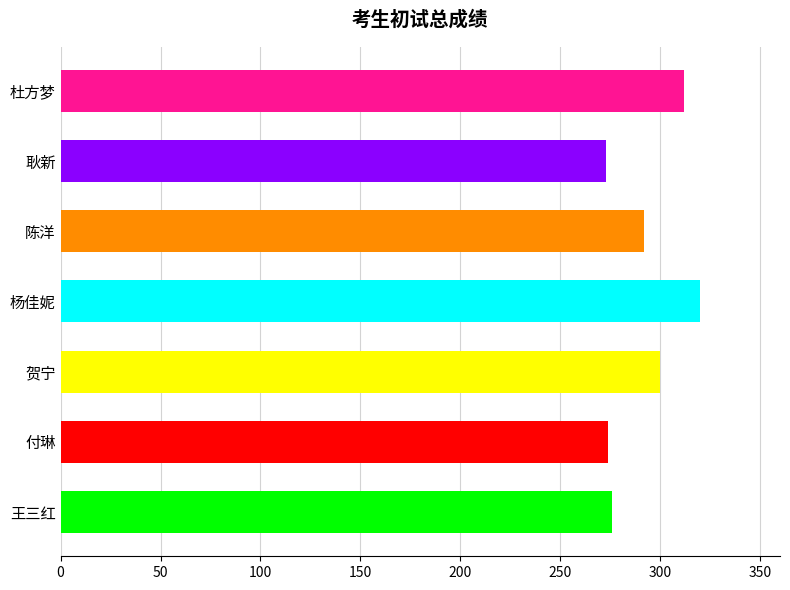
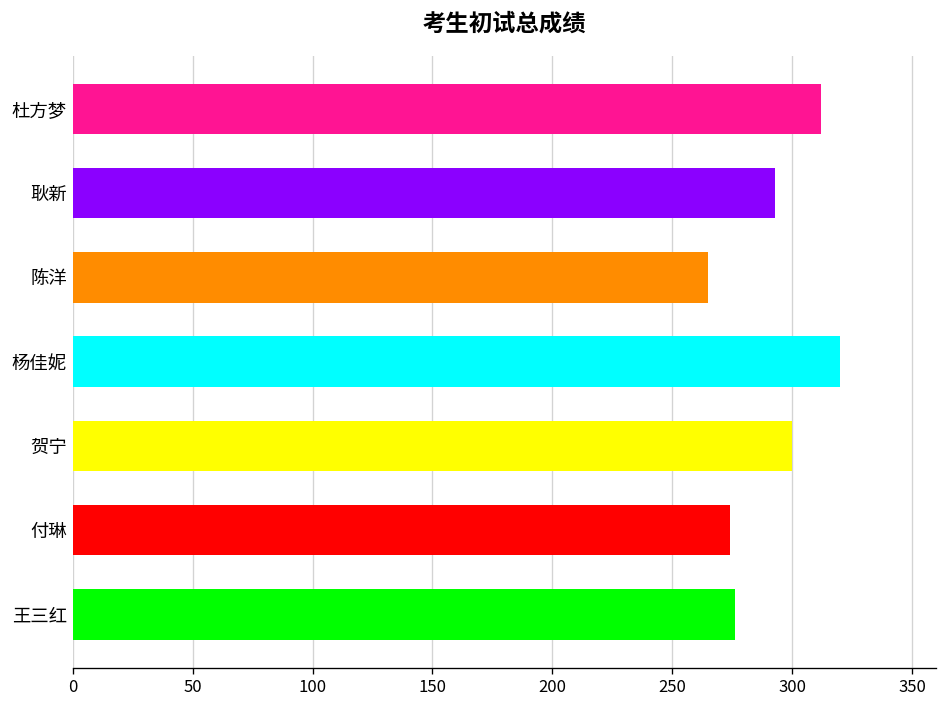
  {
    "杜方梦": 312,
-   "耿新": 273,
-   "陈洋": 292,
+   "耿新": 293,
+   "陈洋": 265,
    "杨佳妮": 320,
    "贺宁": 300,
    "付琳": 274,
    "王三红": 276
  }
